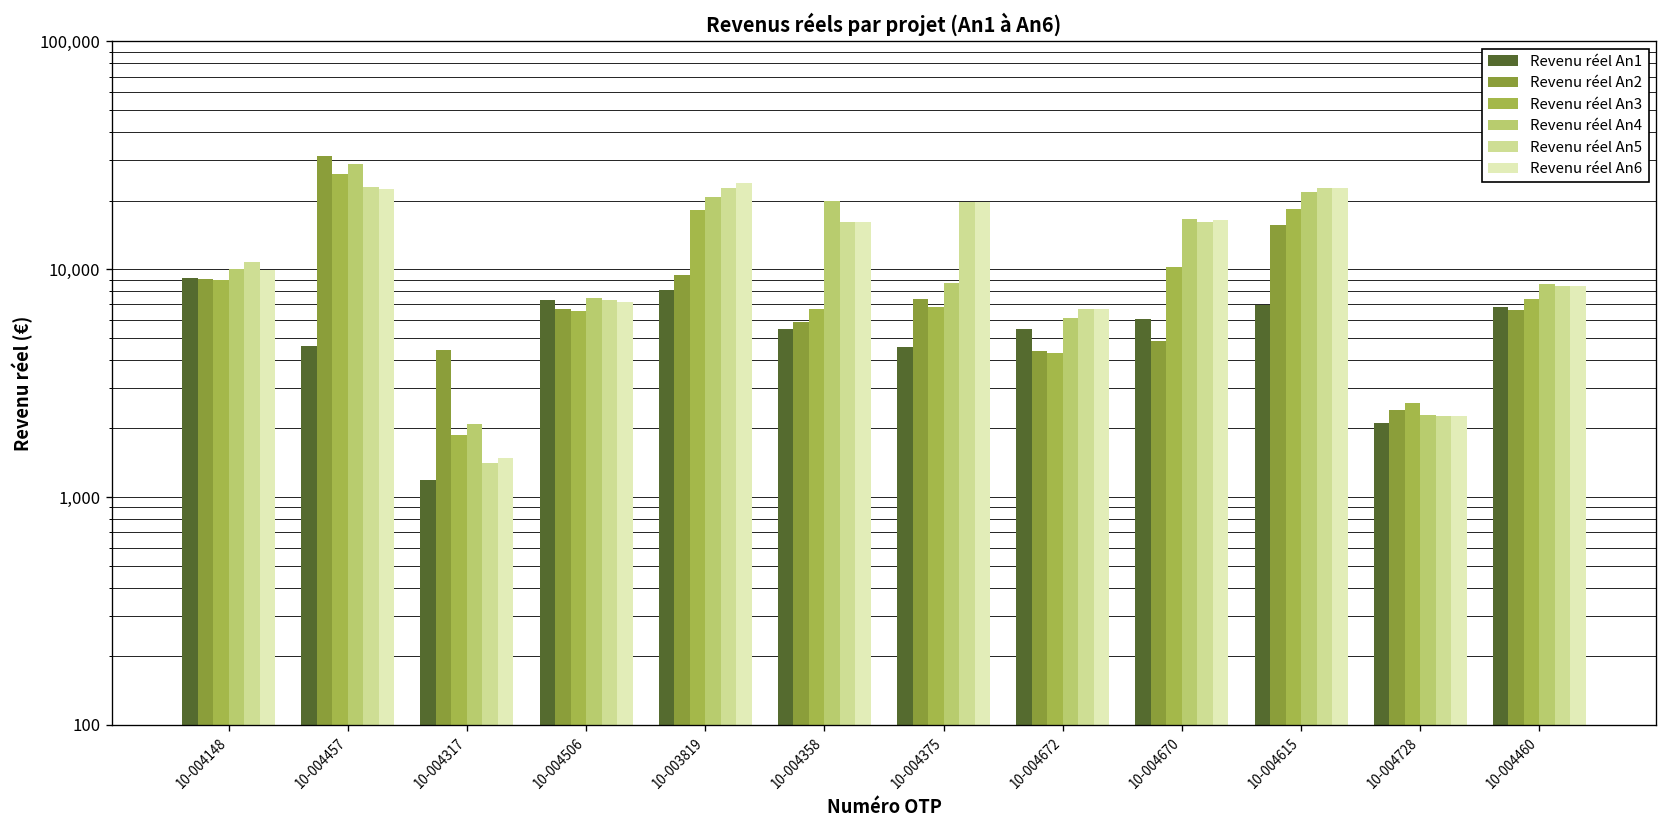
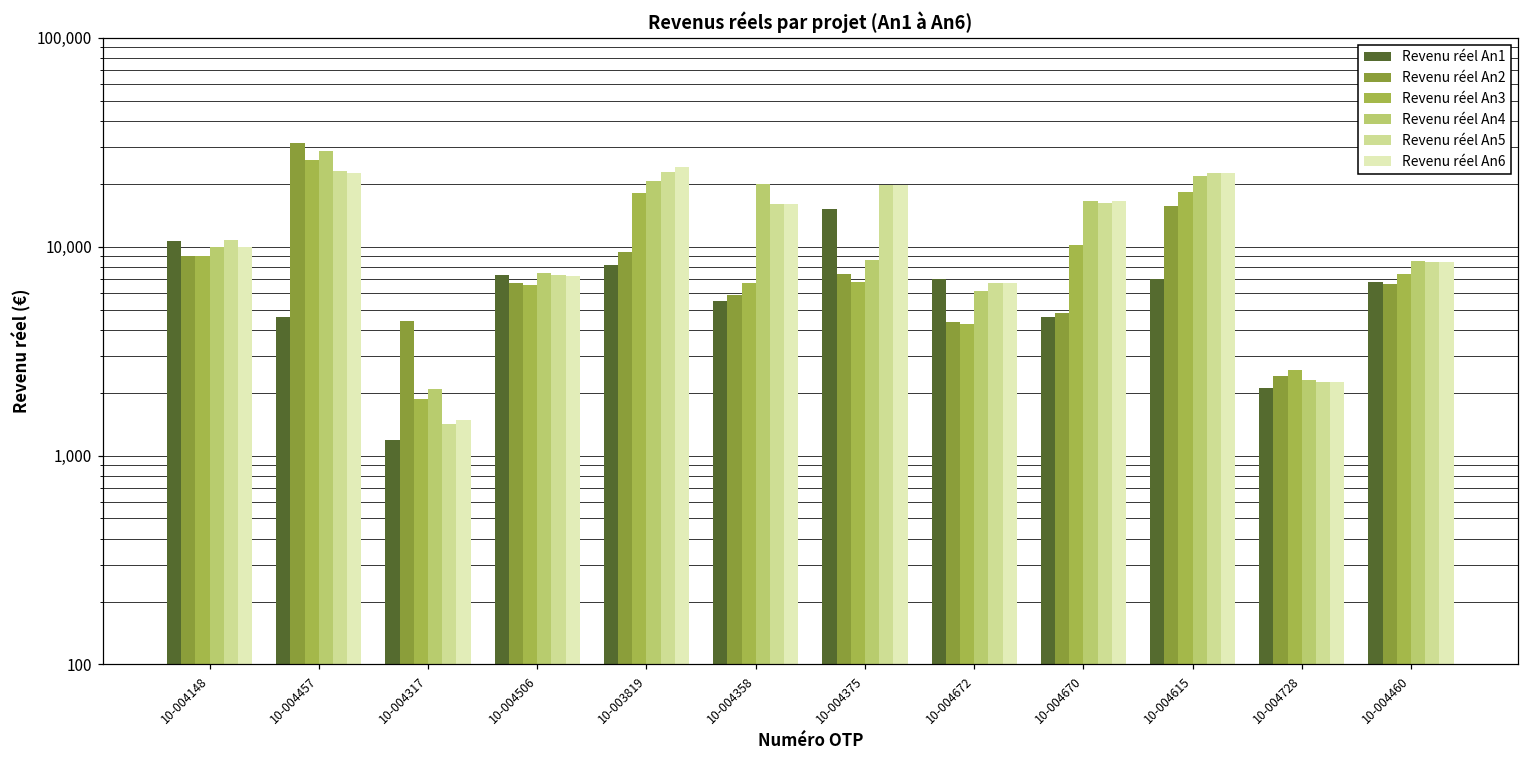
  {
    "Revenu réel An1": {
-     "10-004148": "9,000",
+     "10-004148": "11,000",
      "10-004457": "4,600",
      "10-004317": "1,200",
      "10-004506": "7,300",
      "10-003819": "8,100",
      "10-004358": "5,500",
-     "10-004375": "4,600",
-     "10-004672": "5,500",
-     "10-004670": "6,000",
+     "10-004375": "15,000",
+     "10-004672": "7,000",
+     "10-004670": "4,600",
      "10-004615": "7,000",
      "10-004728": "2,100",
      "10-004460": "6,800"
    }
  }
